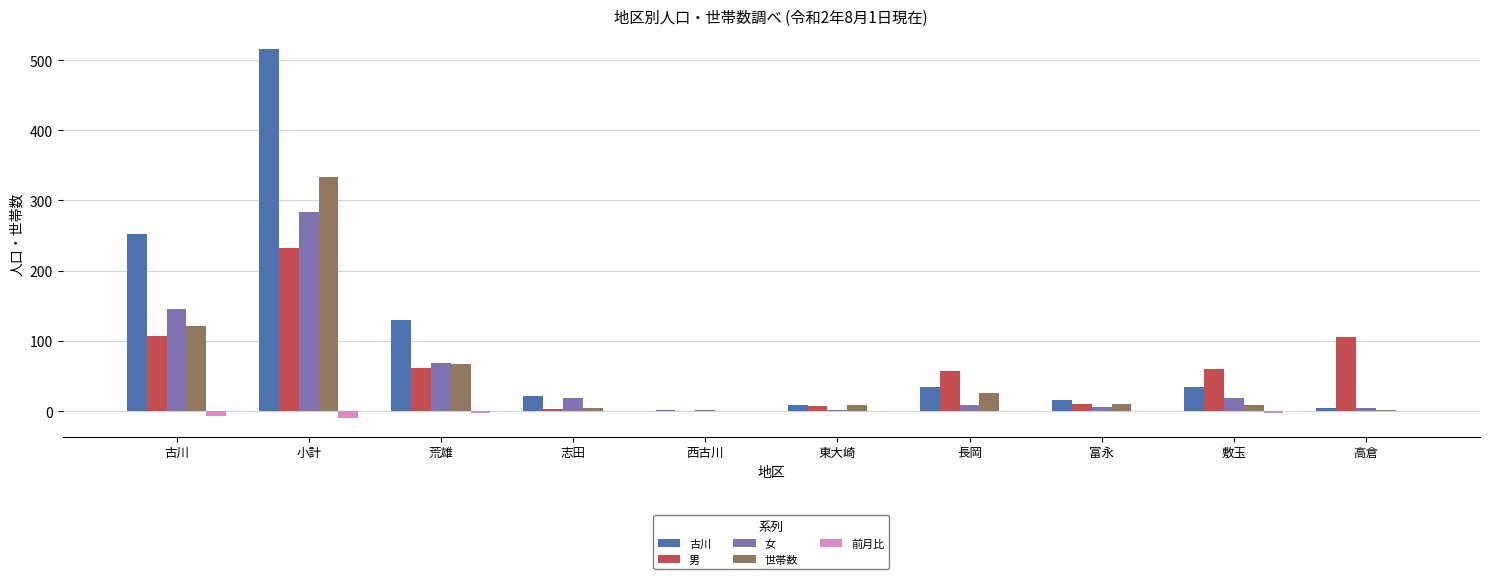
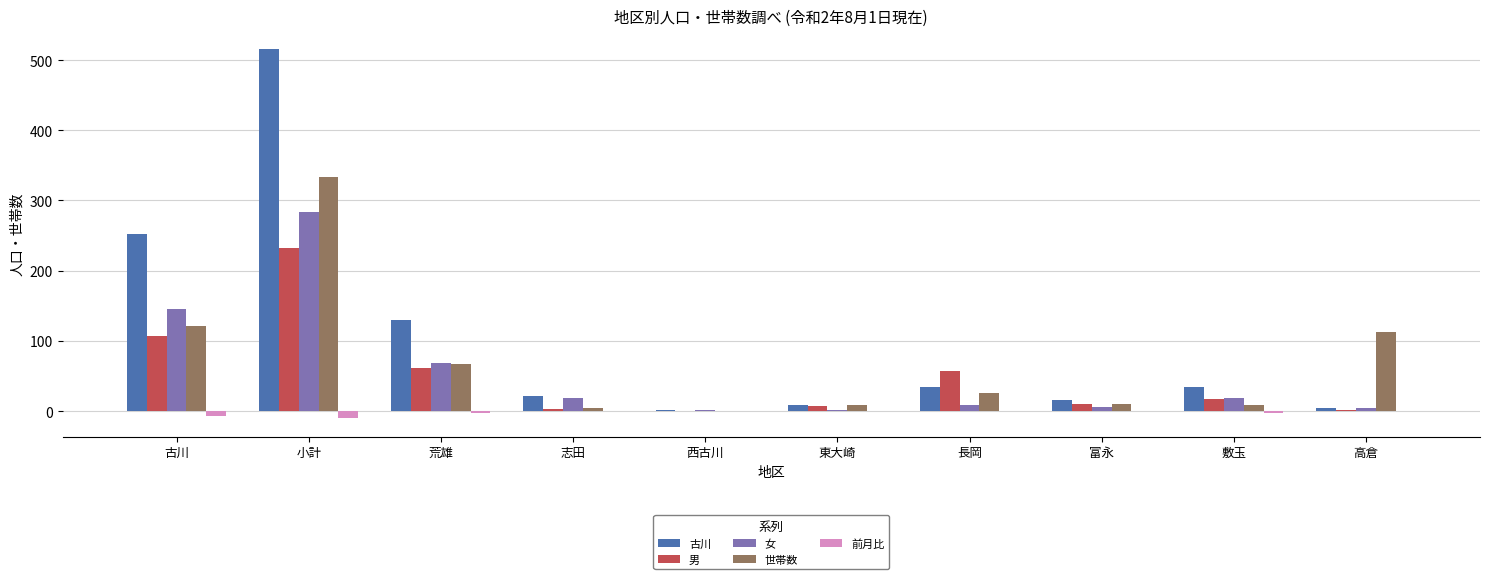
  {
    "男": {
      "古川": 110,
      "小計": 230,
      "荒雄": 60,
      "西古川": 0,
      "東大崎": 10,
      "長岡": 60,
      "富永": 10,
-     "敷玉": 60,
-     "高倉": 110
+     "敷玉": 20,
+     "高倉": 0
    },
    "世帯数": {
      "古川": 120,
      "小計": 330,
      "荒雄": 70,
      "志田": 0,
      "西古川": 0,
      "東大崎": 10,
      "長岡": 30,
      "富永": 10,
      "敷玉": 10,
-     "高倉": 0
+     "高倉": 110
    },
    "前月比": {
      "古川": -10,
      "小計": -10,
      "志田": 0,
      "西古川": 0,
      "東大崎": 0,
      "長岡": 0,
      "富永": 0,
      "高倉": 0
    }
  }
